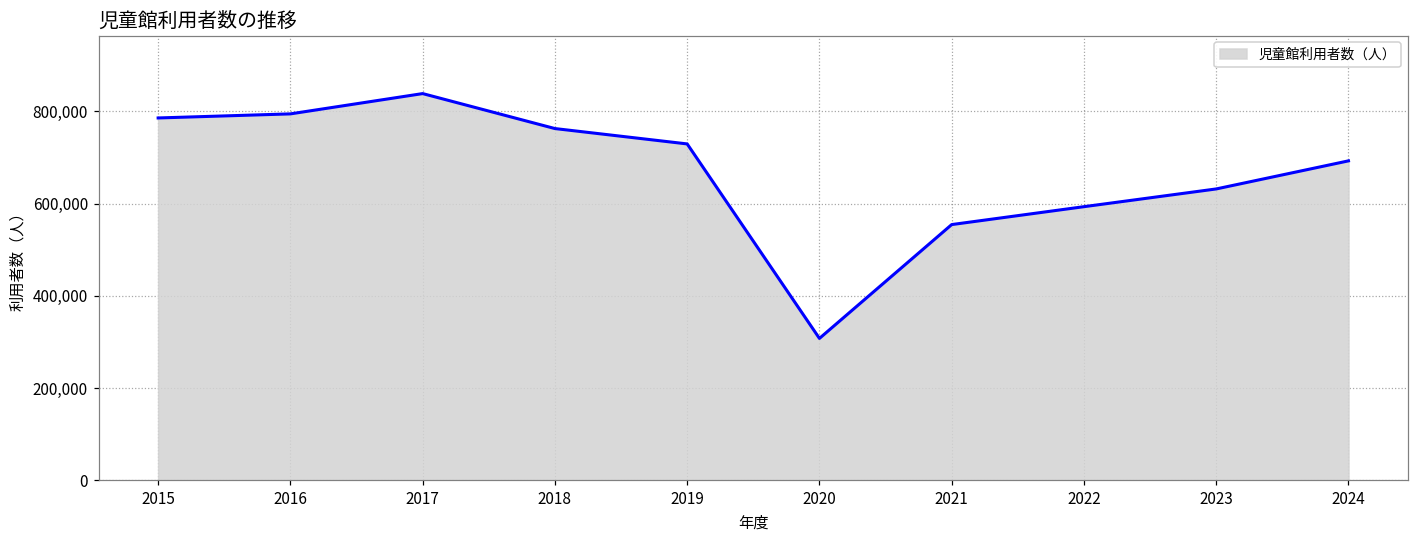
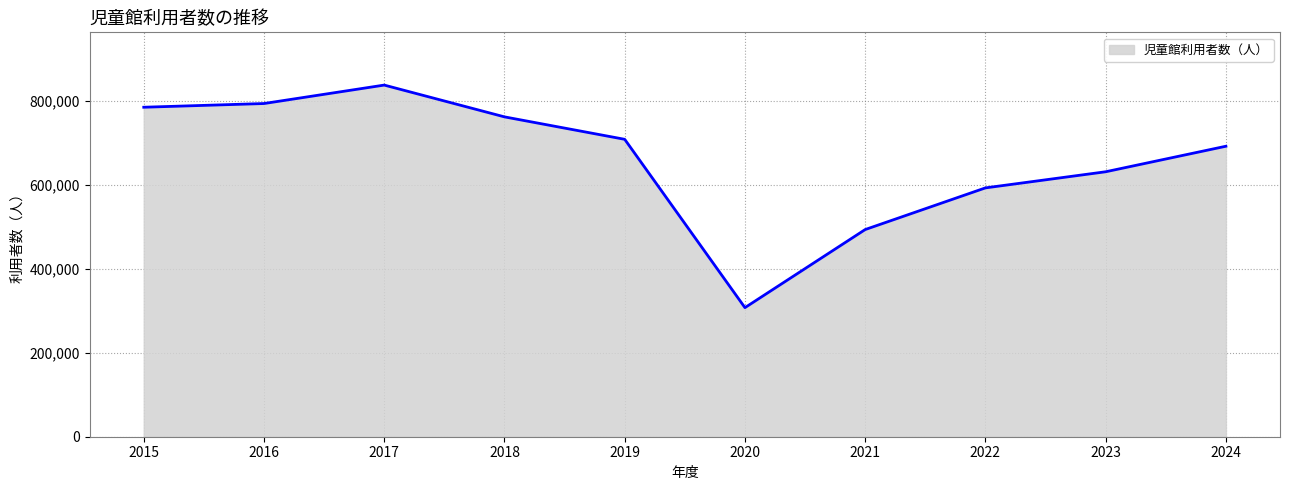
  {
    "2015": "790,000",
    "2016": "790,000",
    "2017": "840,000",
    "2018": "760,000",
-   "2019": "730,000",
+   "2019": "710,000",
    "2020": "310,000",
-   "2021": "550,000",
+   "2021": "490,000",
    "2022": "590,000",
    "2023": "630,000",
    "2024": "690,000"
  }
